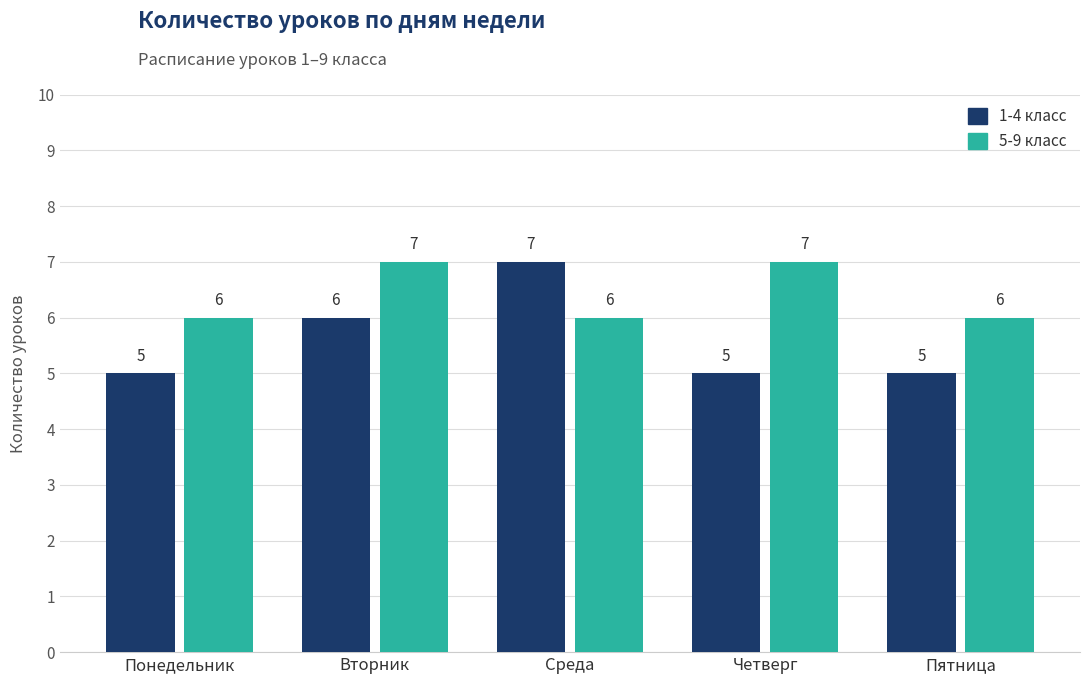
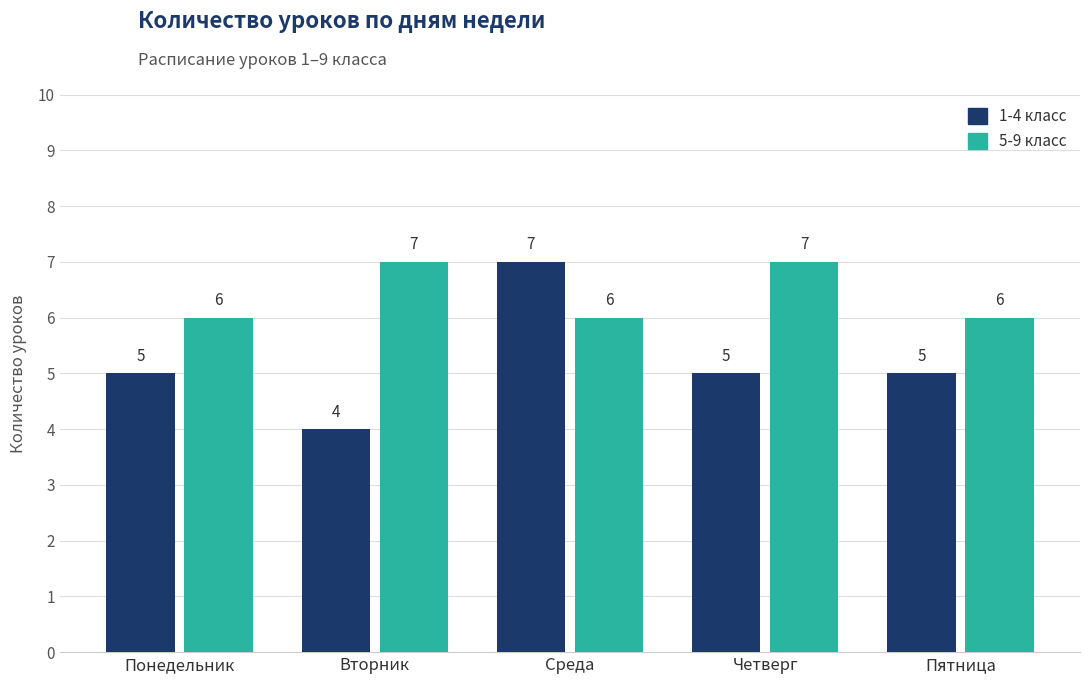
  {
    "1-4 класс": {
      "Понедельник": 5,
-     "Вторник": 6,
+     "Вторник": 4,
      "Среда": 7,
      "Четверг": 5,
      "Пятница": 5
    },
    "5-9 класс": {
      "Понедельник": 6,
      "Вторник": 7,
      "Среда": 6,
      "Четверг": 7,
      "Пятница": 6
    }
  }
